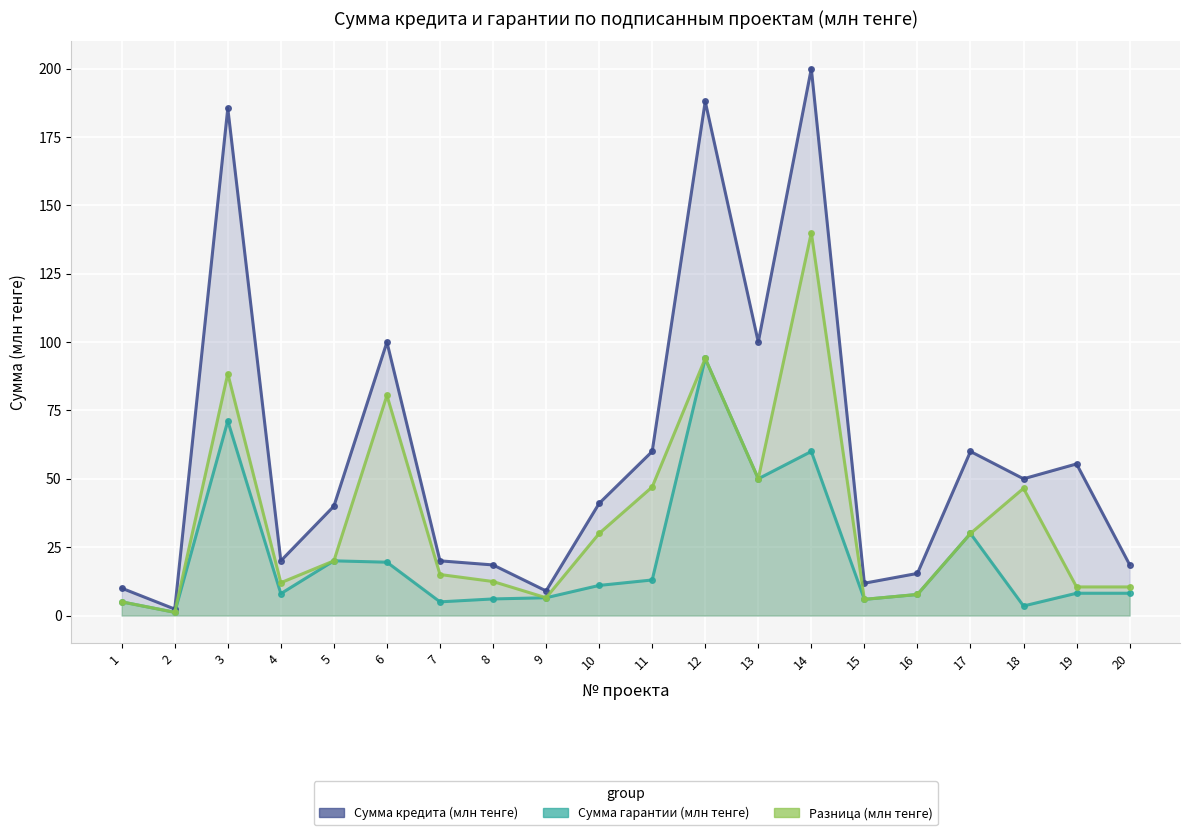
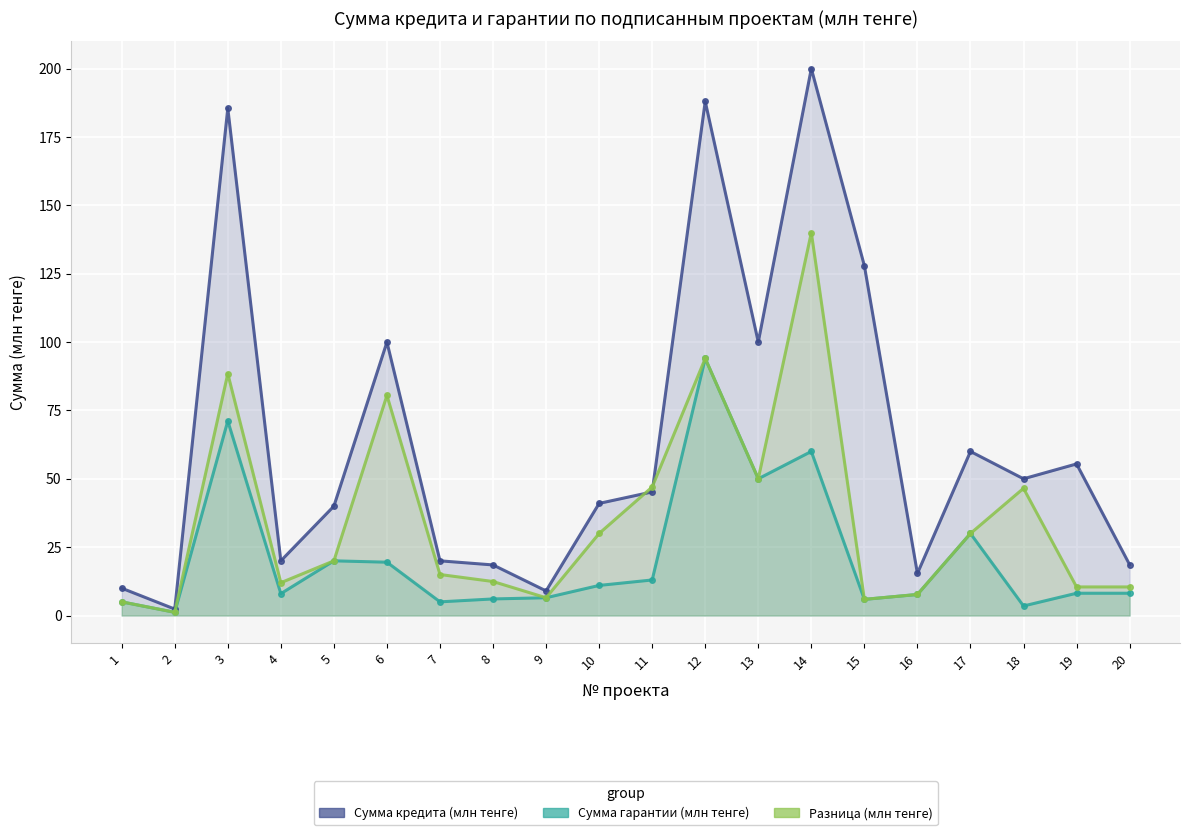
  {
    "Сумма кредита (млн тенге)": {
      "1": 10,
      "2": 2,
      "3": 186,
      "4": 20,
      "5": 40,
      "6": 100,
      "7": 20,
      "8": 19,
      "9": 9,
      "10": 41,
-     "11": 60,
+     "11": 45,
      "12": 188,
      "13": 100,
      "14": 200,
-     "15": 12,
+     "15": 128,
      "16": 15,
      "17": 60,
      "18": 50,
      "19": 55,
      "20": 19
    },
    "Сумма гарантии (млн тенге)": {
      "3": 71,
      "4": 8,
      "6": 20,
      "7": 5,
      "8": 6,
      "10": 11,
      "11": 13,
      "14": 60,
      "18": 3,
      "19": 8,
      "20": 8
    },
    "Разница (млн тенге)": {
      "3": 88,
      "4": 12,
      "6": 81,
      "7": 15,
      "8": 12,
      "10": 30,
      "11": 47,
      "14": 140,
      "18": 47,
      "19": 10,
      "20": 10
    }
  }
